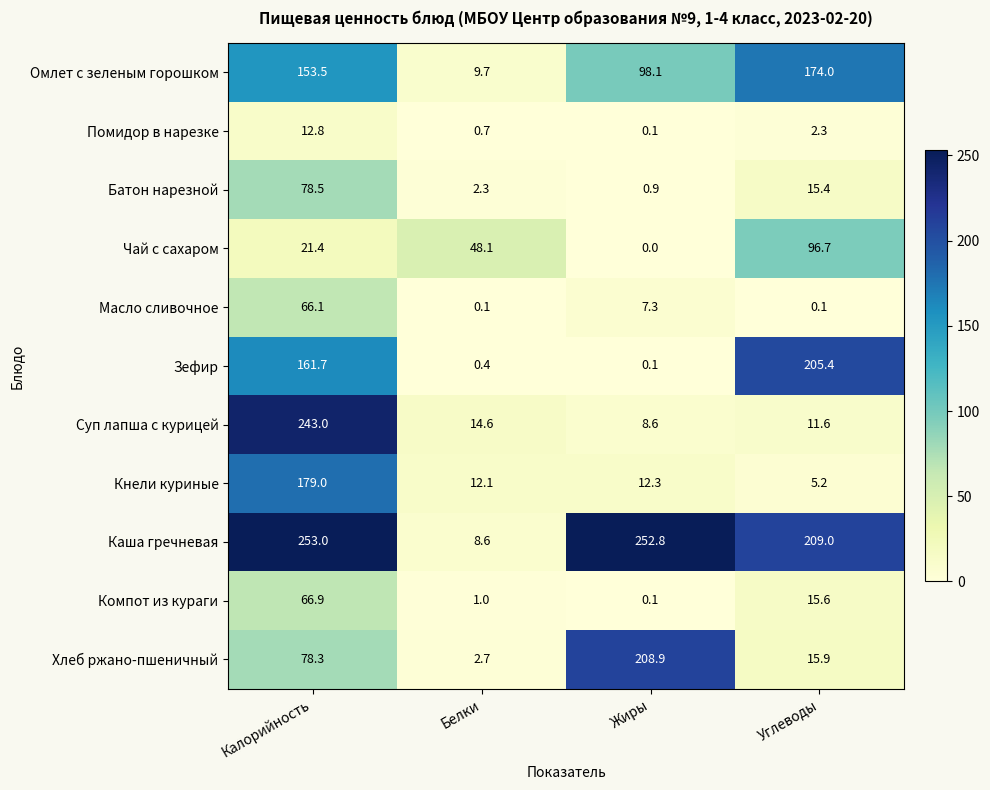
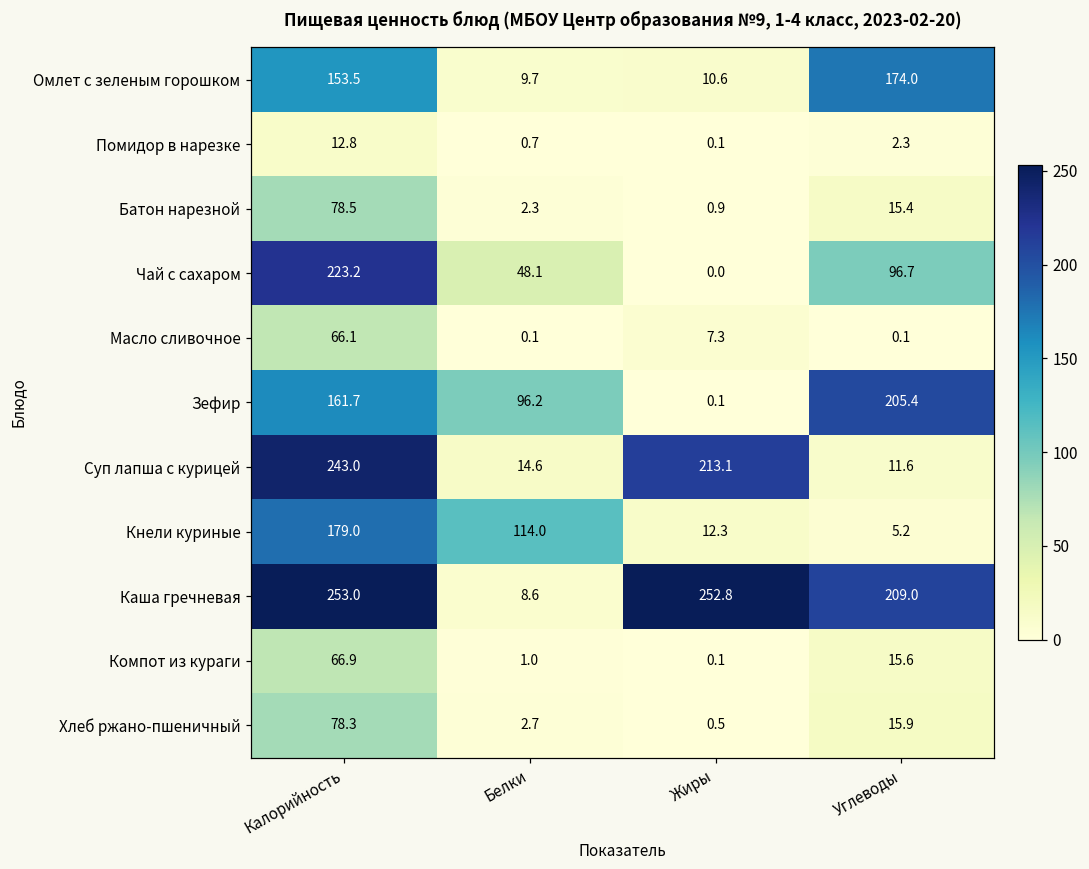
  {
    "Омлет с зеленым горошком": {
      "Калорийность": 153.5,
      "Белки": 9.7,
-     "Жиры": 98.1,
+     "Жиры": 10.6,
      "Углеводы": 174.0
    },
    "Помидор в нарезке": {
      "Калорийность": 12.8,
      "Белки": 0.7,
      "Жиры": 0.1,
      "Углеводы": 2.3
    },
    "Батон нарезной": {
      "Калорийность": 78.5,
      "Белки": 2.3,
      "Жиры": 0.9,
      "Углеводы": 15.4
    },
    "Чай с сахаром": {
-     "Калорийность": 21.4,
+     "Калорийность": 223.2,
      "Белки": 48.1,
      "Жиры": 0.0,
      "Углеводы": 96.7
    },
    "Масло сливочное": {
      "Калорийность": 66.1,
      "Белки": 0.1,
      "Жиры": 7.3,
      "Углеводы": 0.1
    },
    "Зефир": {
      "Калорийность": 161.7,
-     "Белки": 0.4,
+     "Белки": 96.2,
      "Жиры": 0.1,
      "Углеводы": 205.4
    },
    "Суп лапша с курицей": {
      "Калорийность": 243.0,
      "Белки": 14.6,
-     "Жиры": 8.6,
+     "Жиры": 213.1,
      "Углеводы": 11.6
    },
    "Кнели куриные": {
      "Калорийность": 179.0,
-     "Белки": 12.1,
+     "Белки": 114.0,
      "Жиры": 12.3,
      "Углеводы": 5.2
    },
    "Каша гречневая": {
      "Калорийность": 253.0,
      "Белки": 8.6,
      "Жиры": 252.8,
      "Углеводы": 209.0
    },
    "Компот из кураги": {
      "Калорийность": 66.9,
      "Белки": 1.0,
      "Жиры": 0.1,
      "Углеводы": 15.6
    },
    "Хлеб ржано-пшеничный": {
      "Калорийность": 78.3,
      "Белки": 2.7,
-     "Жиры": 208.9,
+     "Жиры": 0.5,
      "Углеводы": 15.9
    }
  }
